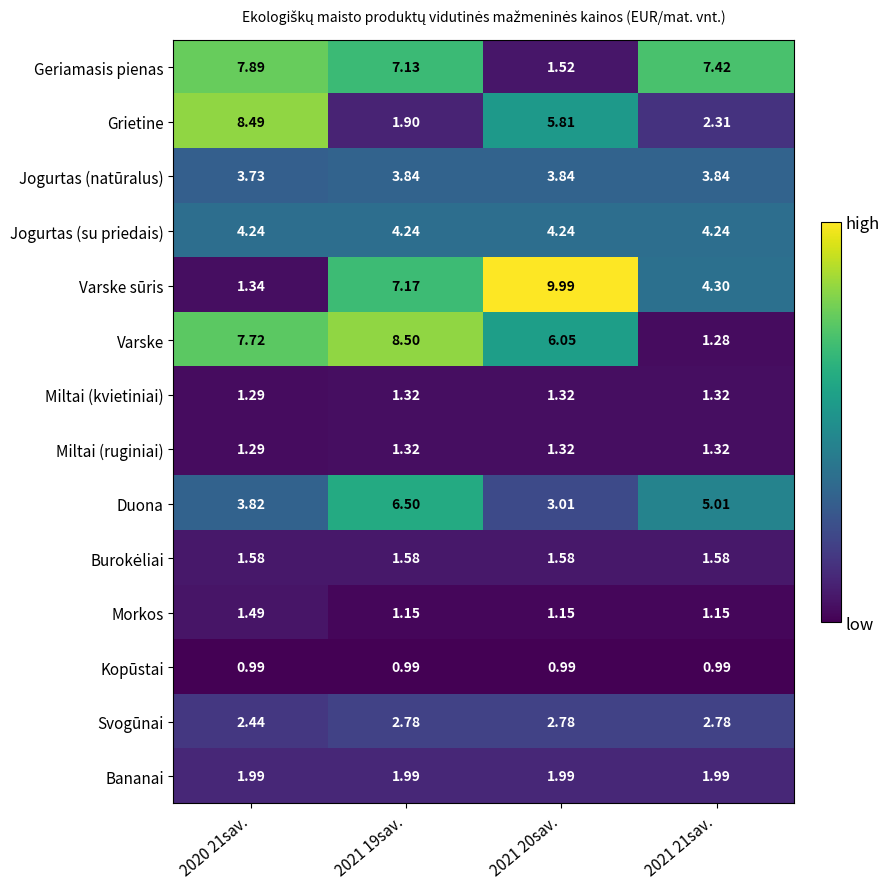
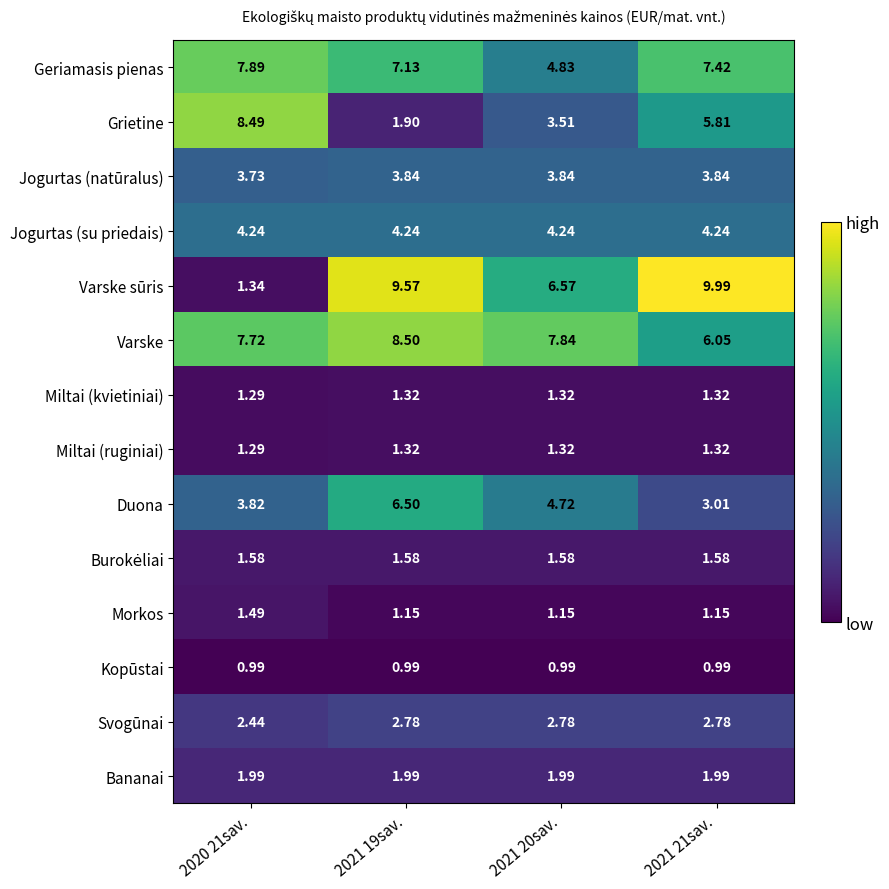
  {
    "Geriamasis pienas": {
      "2020 21sav.": 7.89,
      "2021 19sav.": 7.13,
-     "2021 20sav.": 1.52,
+     "2021 20sav.": 4.83,
      "2021 21sav.": 7.42
    },
    "Grietine": {
      "2020 21sav.": 8.49,
      "2021 19sav.": 1.90,
-     "2021 20sav.": 5.81,
-     "2021 21sav.": 2.31
+     "2021 20sav.": 3.51,
+     "2021 21sav.": 5.81
    },
    "Jogurtas (natūralus)": {
      "2020 21sav.": 3.73,
      "2021 19sav.": 3.84,
      "2021 20sav.": 3.84,
      "2021 21sav.": 3.84
    },
    "Jogurtas (su priedais)": {
      "2020 21sav.": 4.24,
      "2021 19sav.": 4.24,
      "2021 20sav.": 4.24,
      "2021 21sav.": 4.24
    },
    "Varske sūris": {
      "2020 21sav.": 1.34,
-     "2021 19sav.": 7.17,
-     "2021 20sav.": 9.99,
-     "2021 21sav.": 4.30
+     "2021 19sav.": 9.57,
+     "2021 20sav.": 6.57,
+     "2021 21sav.": 9.99
    },
    "Varske": {
      "2020 21sav.": 7.72,
      "2021 19sav.": 8.50,
-     "2021 20sav.": 6.05,
-     "2021 21sav.": 1.28
+     "2021 20sav.": 7.84,
+     "2021 21sav.": 6.05
    },
    "Miltai (kvietiniai)": {
      "2020 21sav.": 1.29,
      "2021 19sav.": 1.32,
      "2021 20sav.": 1.32,
      "2021 21sav.": 1.32
    },
    "Miltai (ruginiai)": {
      "2020 21sav.": 1.29,
      "2021 19sav.": 1.32,
      "2021 20sav.": 1.32,
      "2021 21sav.": 1.32
    },
    "Duona": {
      "2020 21sav.": 3.82,
      "2021 19sav.": 6.50,
-     "2021 20sav.": 3.01,
-     "2021 21sav.": 5.01
+     "2021 20sav.": 4.72,
+     "2021 21sav.": 3.01
    },
    "Burokėliai": {
      "2020 21sav.": 1.58,
      "2021 19sav.": 1.58,
      "2021 20sav.": 1.58,
      "2021 21sav.": 1.58
    },
    "Morkos": {
      "2020 21sav.": 1.49,
      "2021 19sav.": 1.15,
      "2021 20sav.": 1.15,
      "2021 21sav.": 1.15
    },
    "Kopūstai": {
      "2020 21sav.": 0.99,
      "2021 19sav.": 0.99,
      "2021 20sav.": 0.99,
      "2021 21sav.": 0.99
    },
    "Svogūnai": {
      "2020 21sav.": 2.44,
      "2021 19sav.": 2.78,
      "2021 20sav.": 2.78,
      "2021 21sav.": 2.78
    },
    "Bananai": {
      "2020 21sav.": 1.99,
      "2021 19sav.": 1.99,
      "2021 20sav.": 1.99,
      "2021 21sav.": 1.99
    }
  }
